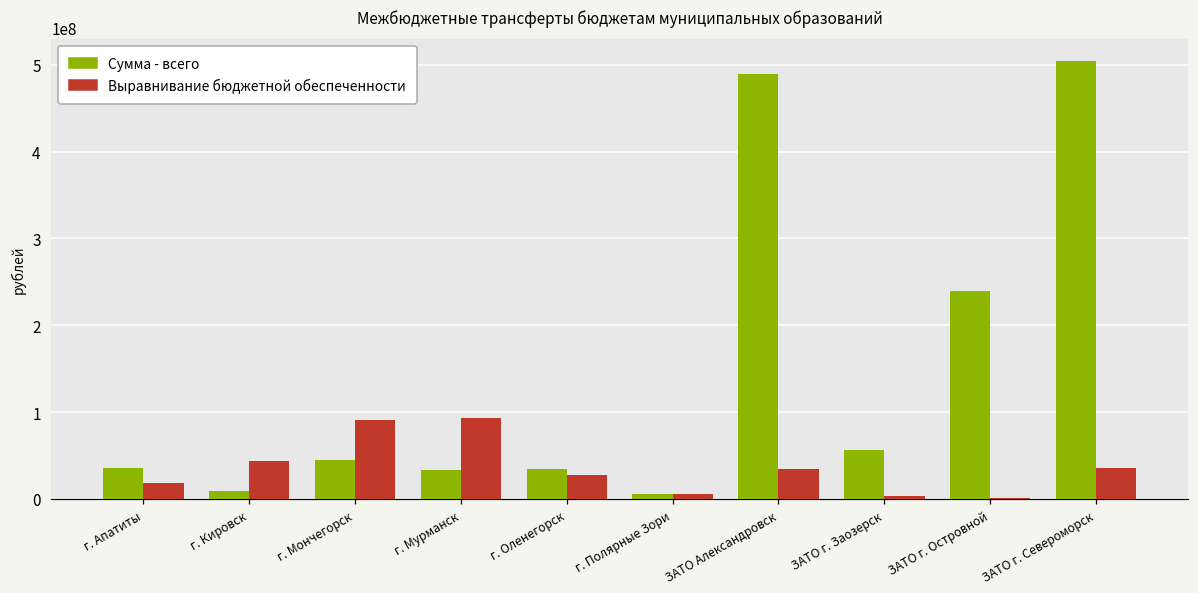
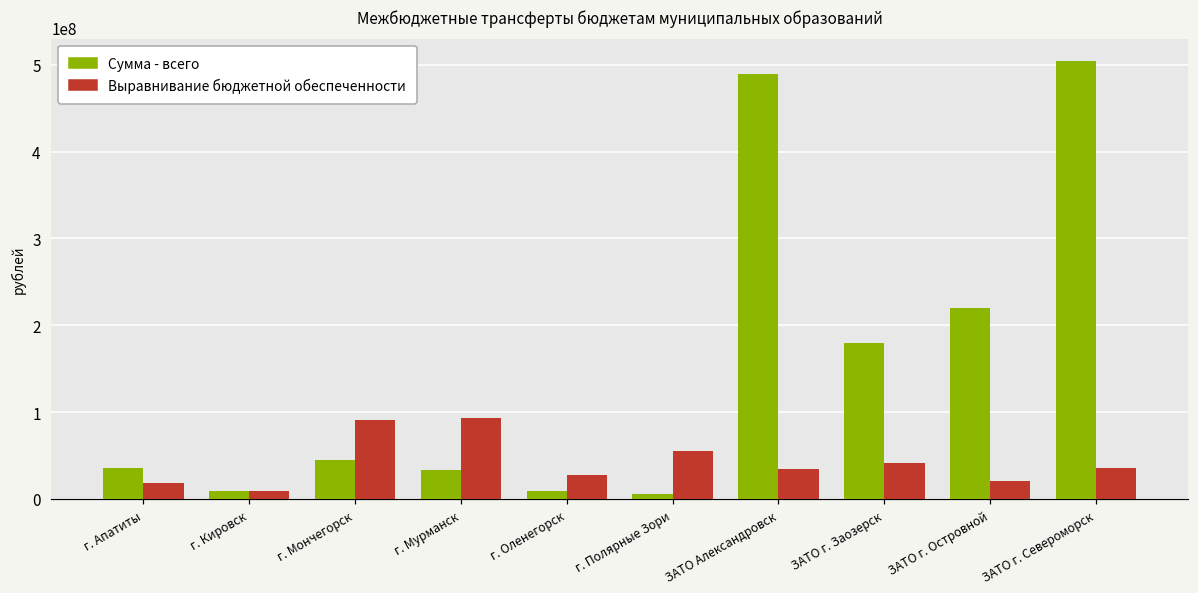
  {
    "Сумма - всего": {
      "г. Апатиты": 40000000,
      "г. Кировск": 10000000,
      "г. Мончегорск": 40000000,
      "г. Мурманск": 30000000,
-     "г. Оленегорск": 30000000,
+     "г. Оленегорск": 10000000,
      "г. Полярные Зори": 10000000,
      "ЗАТО Александровск": 490000000,
-     "ЗАТО г. Заозерск": 60000000,
-     "ЗАТО г. Островной": 240000000,
+     "ЗАТО г. Заозерск": 180000000,
+     "ЗАТО г. Островной": 220000000,
      "ЗАТО г. Североморск": 500000000
    },
    "Выравнивание бюджетной обеспеченности": {
      "г. Апатиты": 20000000,
-     "г. Кировск": 40000000,
+     "г. Кировск": 10000000,
      "г. Мончегорск": 90000000,
      "г. Мурманск": 90000000,
      "г. Оленегорск": 30000000,
-     "г. Полярные Зори": 10000000,
+     "г. Полярные Зори": 60000000,
      "ЗАТО Александровск": 30000000,
-     "ЗАТО г. Заозерск": 0,
-     "ЗАТО г. Островной": 0,
+     "ЗАТО г. Заозерск": 40000000,
+     "ЗАТО г. Островной": 20000000,
      "ЗАТО г. Североморск": 40000000
    }
  }
